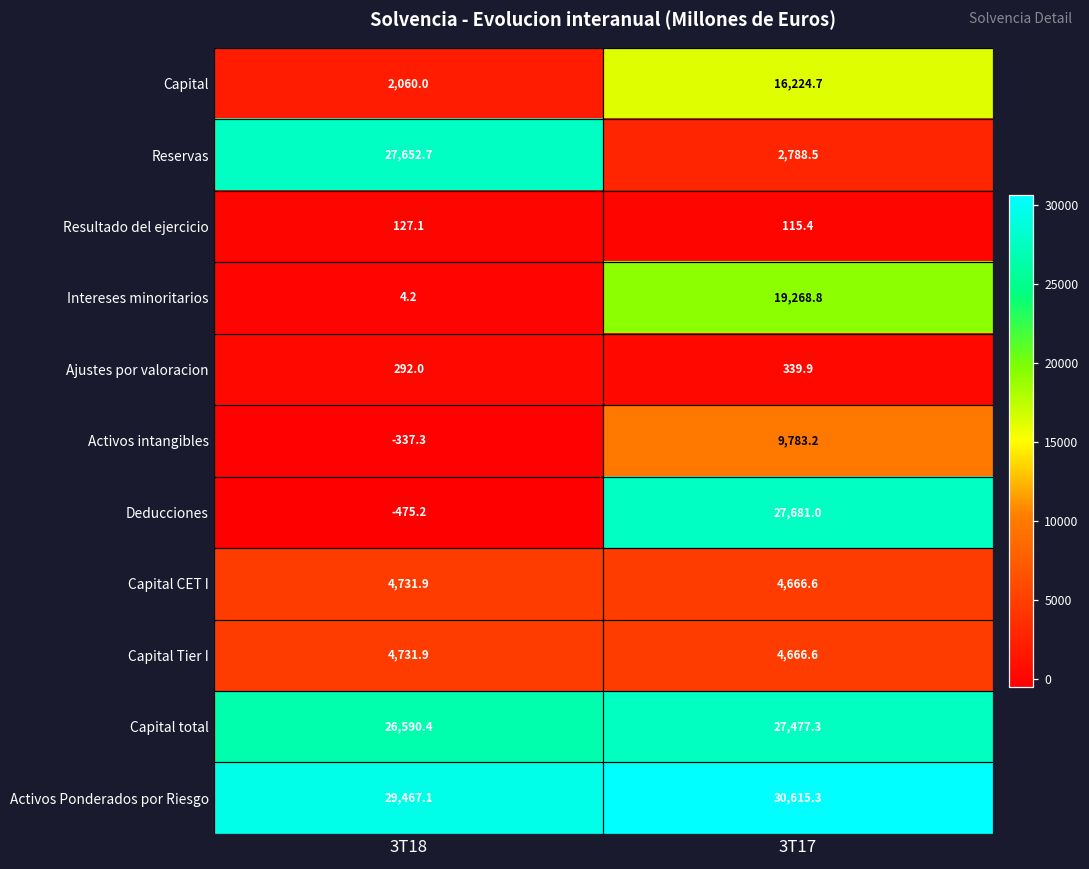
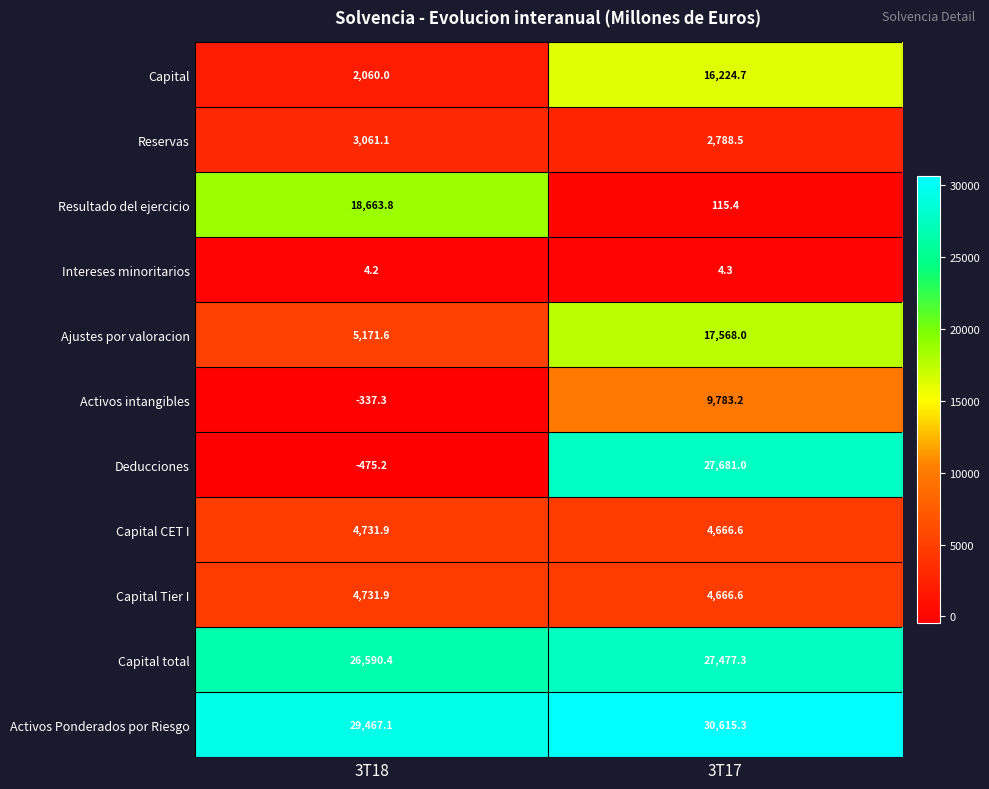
  {
    "Capital": {
      "3T18": "2,060.0",
      "3T17": "16,224.7"
    },
    "Reservas": {
-     "3T18": "27,652.7",
+     "3T18": "3,061.1",
      "3T17": "2,788.5"
    },
    "Resultado del ejercicio": {
-     "3T18": "127.1",
+     "3T18": "18,663.8",
      "3T17": "115.4"
    },
    "Intereses minoritarios": {
      "3T18": "4.2",
-     "3T17": "19,268.8"
+     "3T17": "4.3"
    },
    "Ajustes por valoracion": {
-     "3T18": "292.0",
-     "3T17": "339.9"
+     "3T18": "5,171.6",
+     "3T17": "17,568.0"
    },
    "Activos intangibles": {
      "3T18": "-337.3",
      "3T17": "9,783.2"
    },
    "Deducciones": {
      "3T18": "-475.2",
      "3T17": "27,681.0"
    },
    "Capital CET I": {
      "3T18": "4,731.9",
      "3T17": "4,666.6"
    },
    "Capital Tier I": {
      "3T18": "4,731.9",
      "3T17": "4,666.6"
    },
    "Capital total": {
      "3T18": "26,590.4",
      "3T17": "27,477.3"
    },
    "Activos Ponderados por Riesgo": {
      "3T18": "29,467.1",
      "3T17": "30,615.3"
    }
  }
